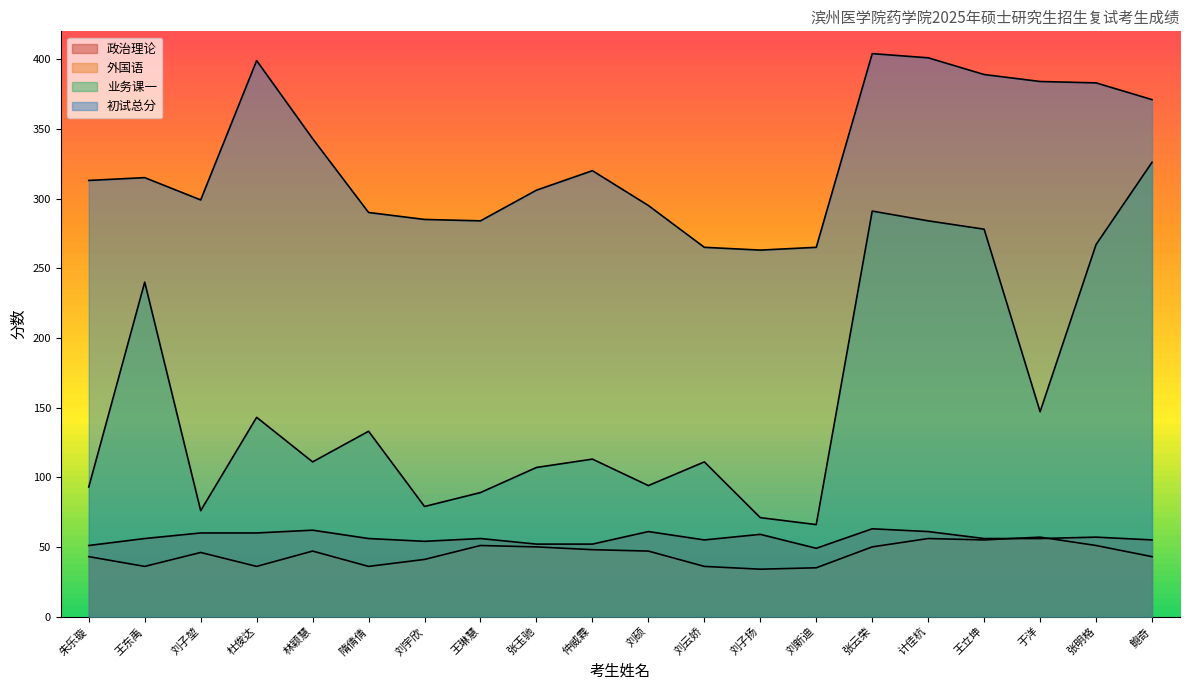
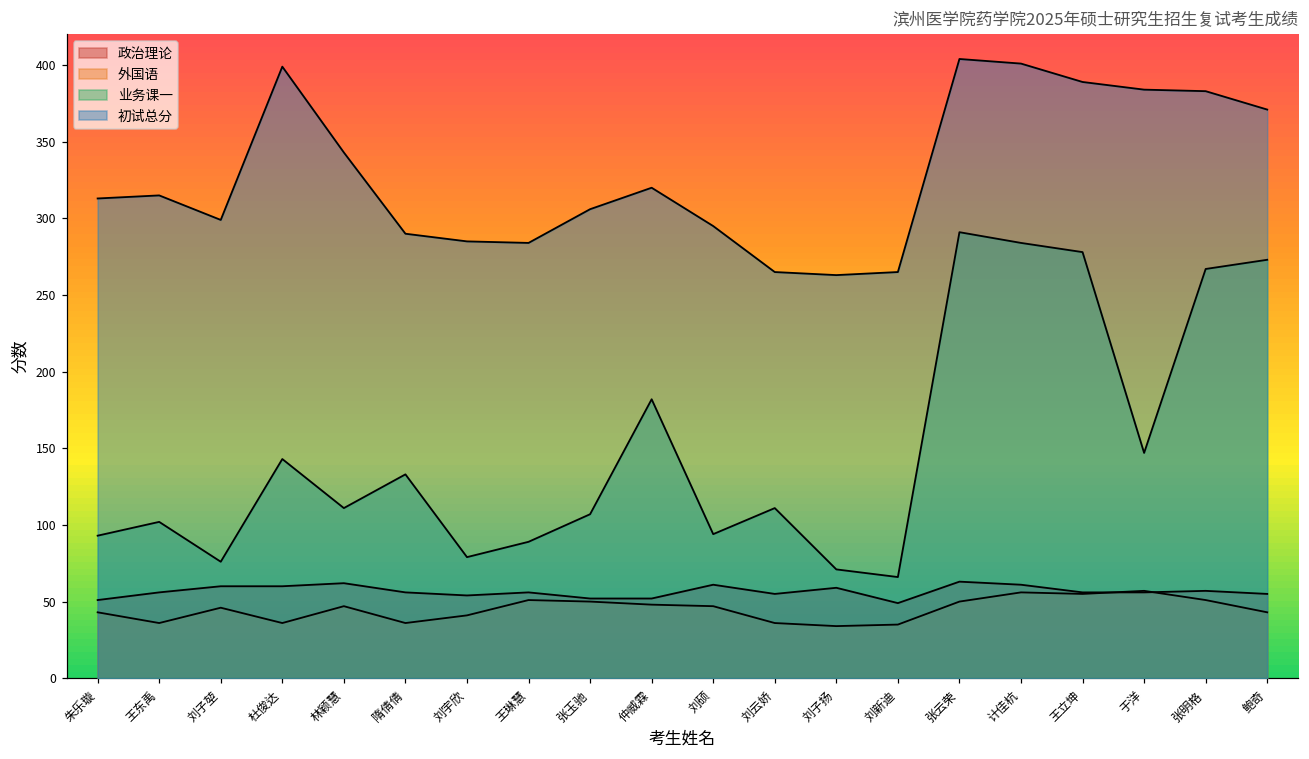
  {
    "业务课一": {
      "朱乐璇": 93,
-     "王东禹": 240,
+     "王东禹": 102,
      "刘子堃": 76,
      "杜俊达": 143,
      "林颖慧": 111,
      "隋倩倩": 133,
      "刘宇欣": 79,
      "王琳慧": 89,
      "张玉驰": 107,
-     "仲威霖": 113,
+     "仲威霖": 182,
      "刘硕": 94,
      "刘云娇": 111,
      "刘子扬": 71,
      "刘新迪": 66,
      "张云荣": 291,
      "计佳杭": 284,
      "王立坤": 278,
      "于洋": 147,
      "张明格": 267,
-     "鲍奇": 326
+     "鲍奇": 273
    },
    "初试总分": {
      "朱乐璇": 313,
      "王东禹": 315,
      "刘子堃": 299,
      "杜俊达": 399,
      "林颖慧": 343,
      "隋倩倩": 290,
      "刘宇欣": 285,
      "王琳慧": 284,
      "张玉驰": 306,
      "仲威霖": 320,
      "刘硕": 295,
      "刘云娇": 265,
      "刘子扬": 263,
      "刘新迪": 265,
      "张云荣": 404,
      "计佳杭": 401,
      "王立坤": 389,
      "于洋": 384,
      "张明格": 383,
      "鲍奇": 371
    }
  }
